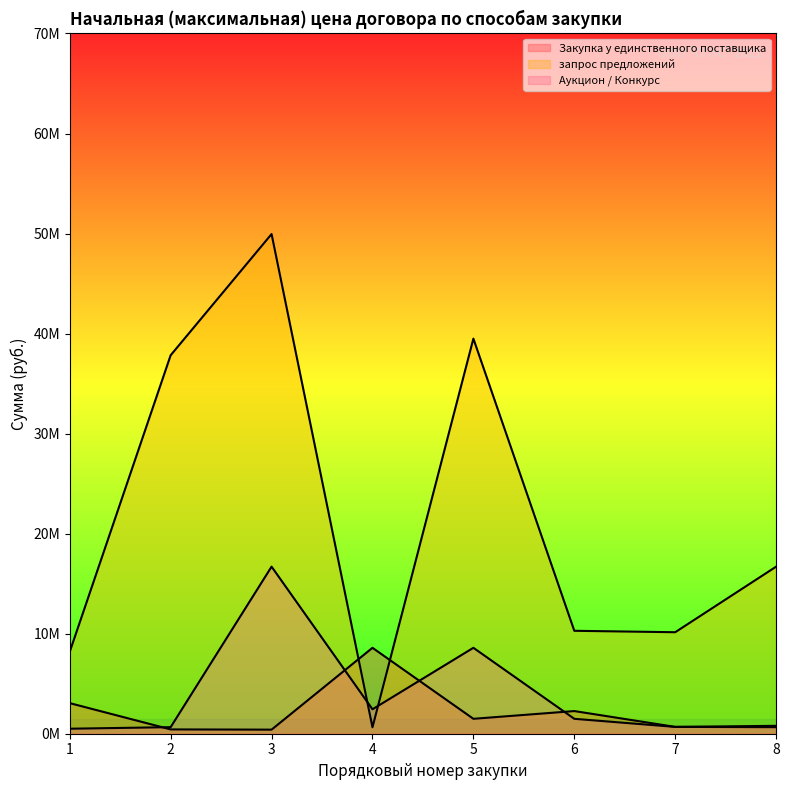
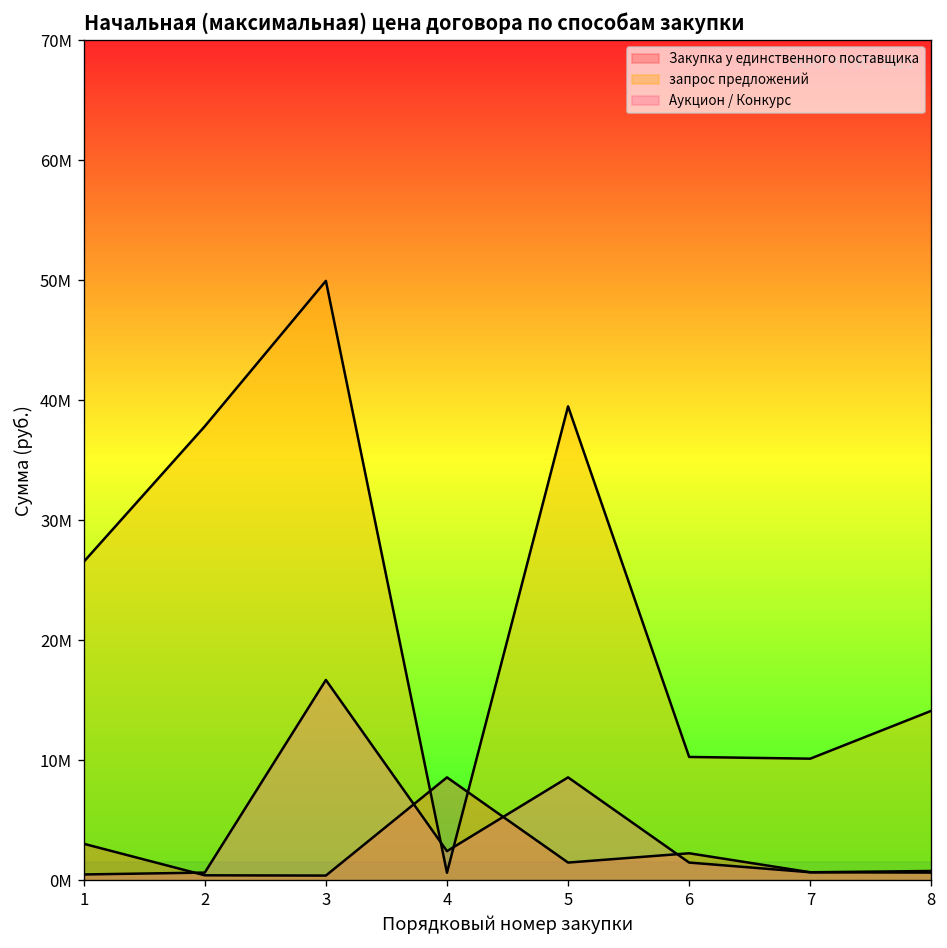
  {
    "запрос предложений": {
-     "1": 8200000,
+     "1": 26500000,
      "2": 37800000,
      "3": 50000000,
      "4": 600000,
      "5": 39500000,
      "6": 10300000,
      "7": 10100000,
-     "8": 16700000
+     "8": 14100000
    }
  }
